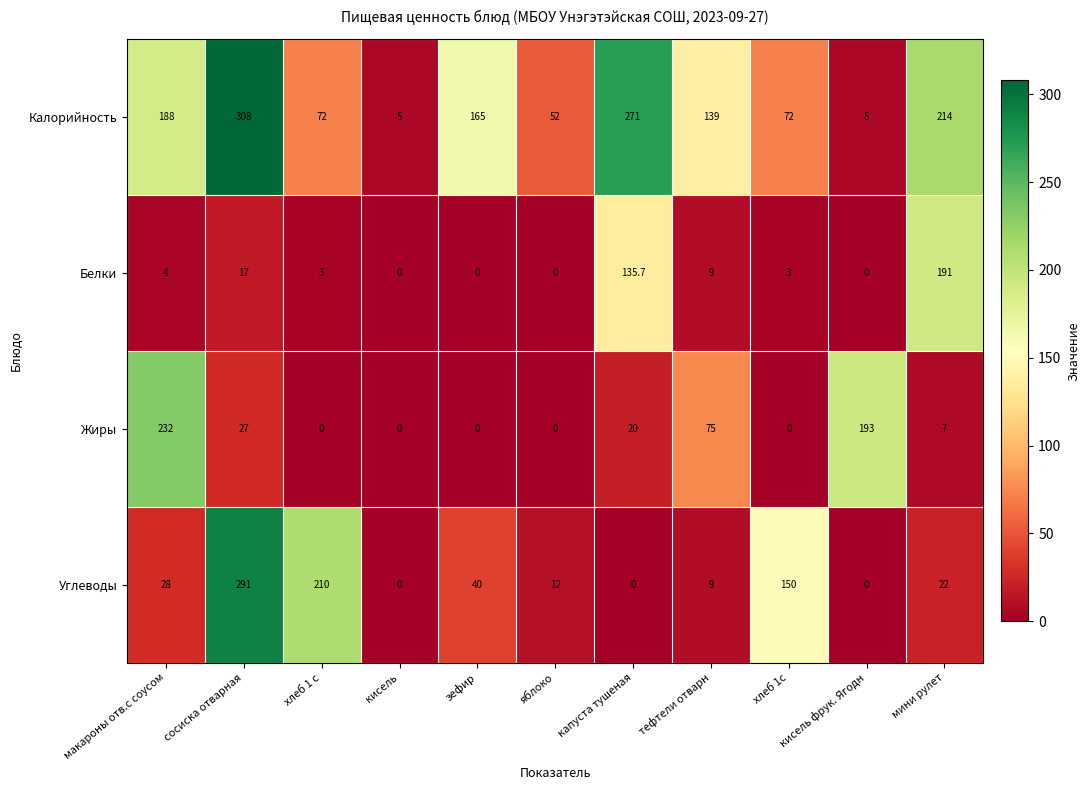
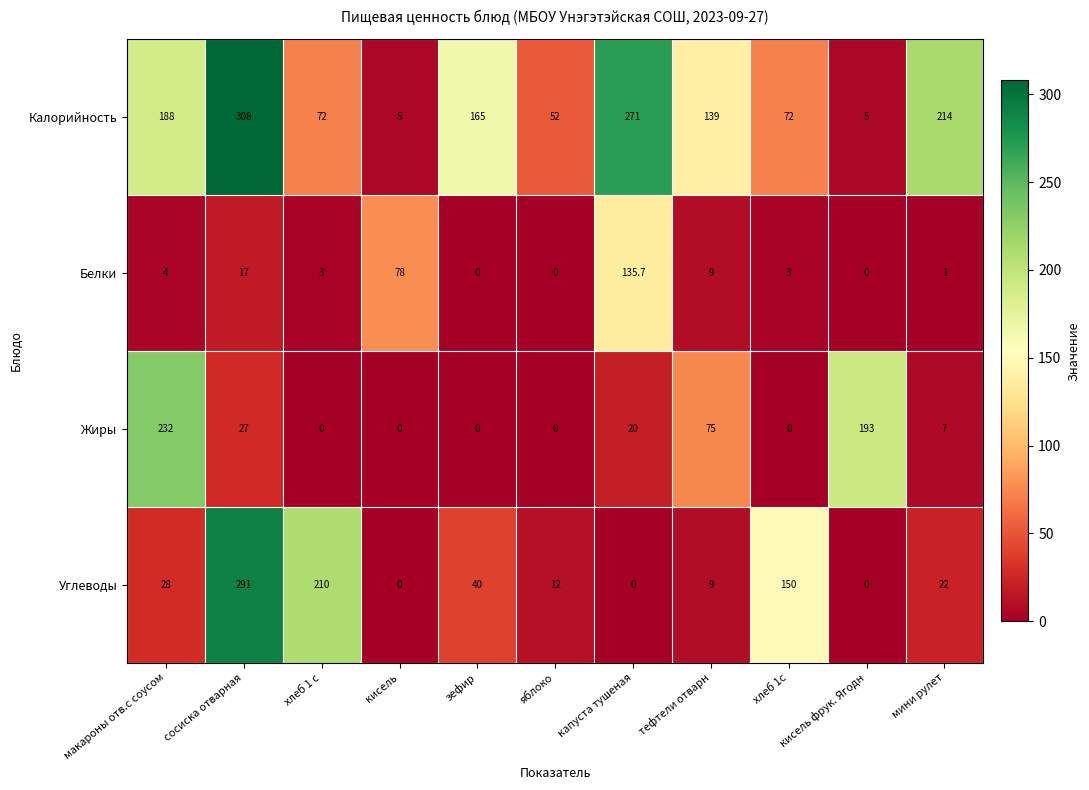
  {
    "Калорийность": {
      "макароны отв.с соусом": 188,
      "сосиска отварная": 308,
      "хлеб 1 с": 72,
      "кисель": 5,
      "зефир": 165,
      "яблоко": 52,
      "капуста тушеная": 271,
      "тефтели отварн": 139,
      "хлеб 1с": 72,
      "кисель фрук. Ягодн": 5,
      "мини рулет": 214
    },
    "Белки": {
      "макароны отв.с соусом": 4,
      "сосиска отварная": 17,
      "хлеб 1 с": 3,
-     "кисель": 0,
+     "кисель": 78,
      "зефир": 0,
      "яблоко": 0,
      "капуста тушеная": 135.7,
      "тефтели отварн": 9,
      "хлеб 1с": 3,
      "кисель фрук. Ягодн": 0,
-     "мини рулет": 191
+     "мини рулет": 1
    },
    "Жиры": {
      "макароны отв.с соусом": 232,
      "сосиска отварная": 27,
      "хлеб 1 с": 0,
      "кисель": 0,
      "зефир": 0,
      "яблоко": 0,
      "капуста тушеная": 20,
      "тефтели отварн": 75,
      "хлеб 1с": 0,
      "кисель фрук. Ягодн": 193,
      "мини рулет": 7
    },
    "Углеводы": {
      "макароны отв.с соусом": 28,
      "сосиска отварная": 291,
      "хлеб 1 с": 210,
      "кисель": 0,
      "зефир": 40,
      "яблоко": 12,
      "капуста тушеная": 0,
      "тефтели отварн": 9,
      "хлеб 1с": 150,
      "кисель фрук. Ягодн": 0,
      "мини рулет": 22
    }
  }
